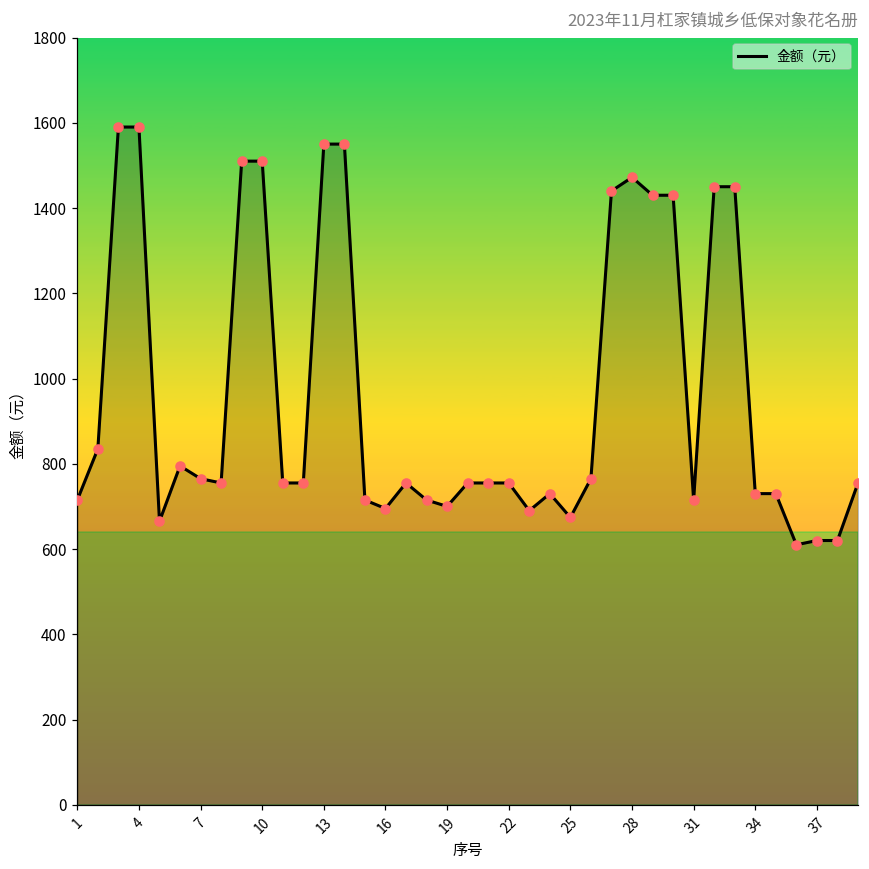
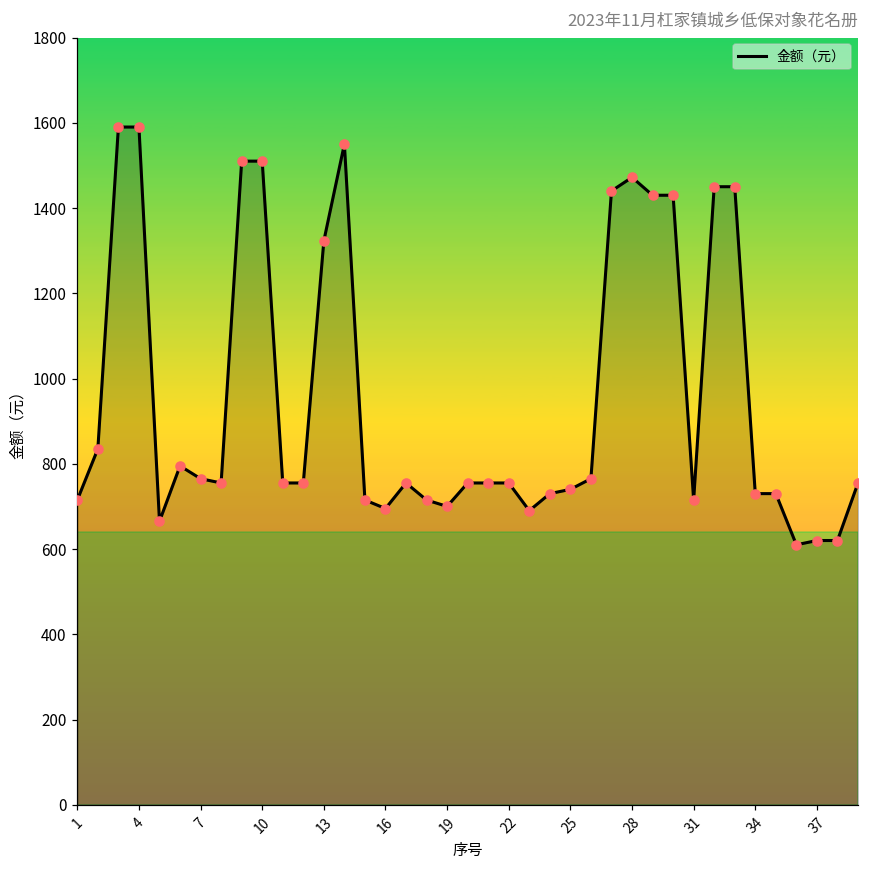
  {
    "1": 720,
    "4": 1590,
    "7": 770,
    "10": 1510,
-   "13": 1550,
+   "13": 1320,
    "16": 700,
    "19": 700,
    "22": 760,
-   "25": 670,
+   "25": 740,
    "28": 1470,
    "31": 720,
    "34": 730,
    "37": 620
  }
